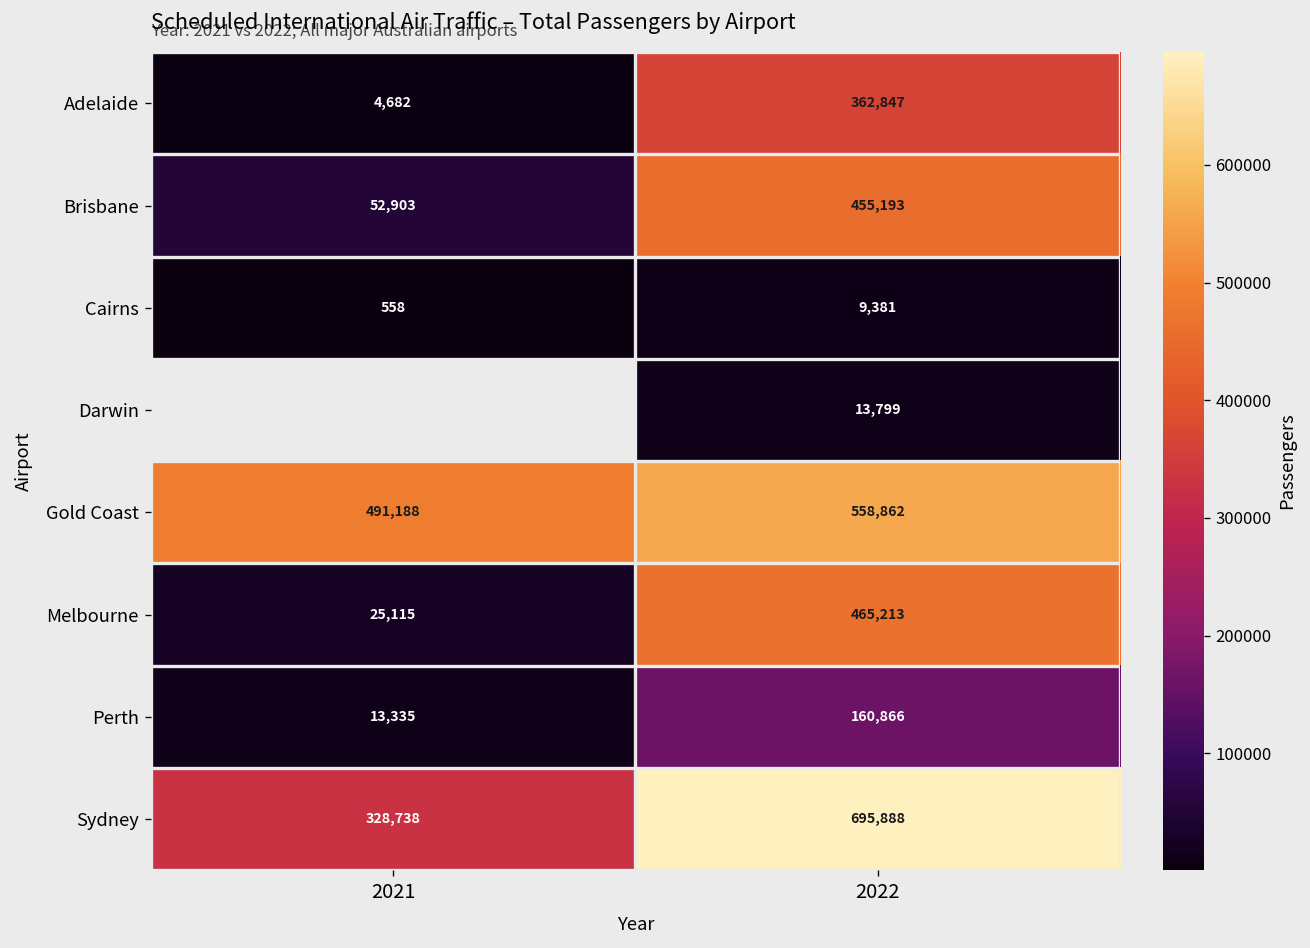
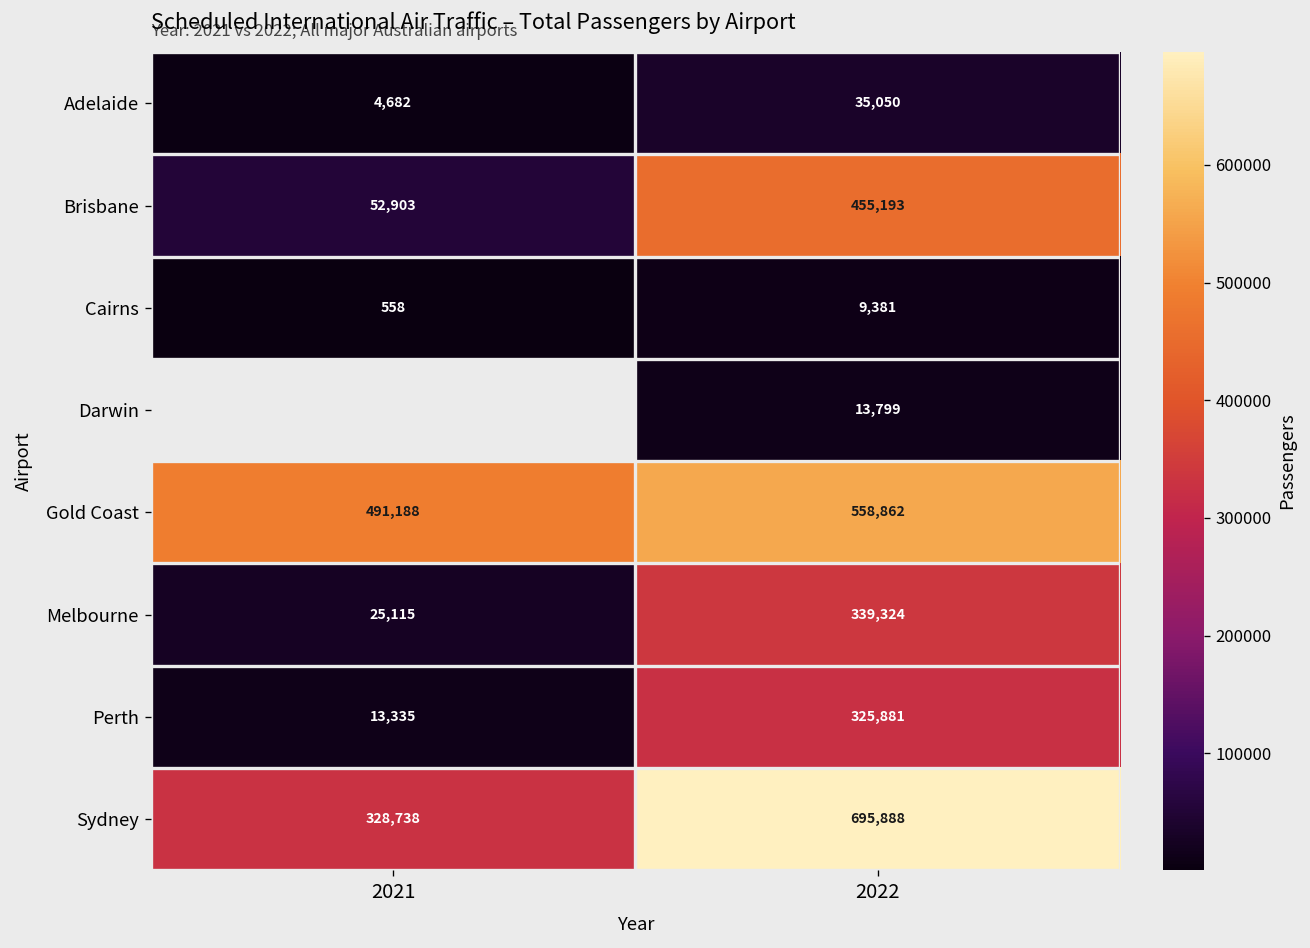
  {
    "Adelaide": {
      "2021": "4,682",
-     "2022": "362,847"
+     "2022": "35,050"
    },
    "Brisbane": {
      "2021": "52,903",
      "2022": "455,193"
    },
    "Cairns": {
      "2021": "558",
      "2022": "9,381"
    },
    "Darwin": {
      "2022": "13,799"
    },
    "Gold Coast": {
      "2021": "491,188",
      "2022": "558,862"
    },
    "Melbourne": {
      "2021": "25,115",
-     "2022": "465,213"
+     "2022": "339,324"
    },
    "Perth": {
      "2021": "13,335",
-     "2022": "160,866"
+     "2022": "325,881"
    },
    "Sydney": {
      "2021": "328,738",
      "2022": "695,888"
    }
  }
